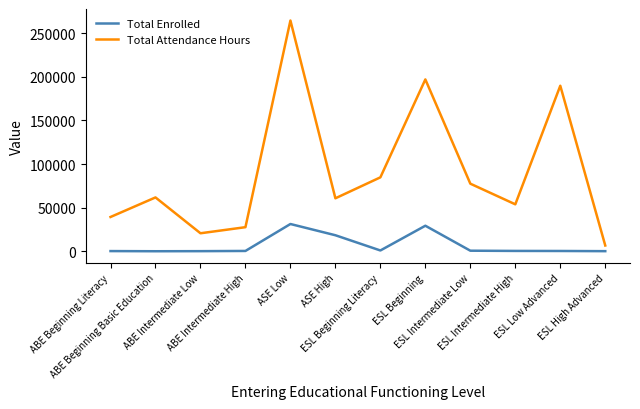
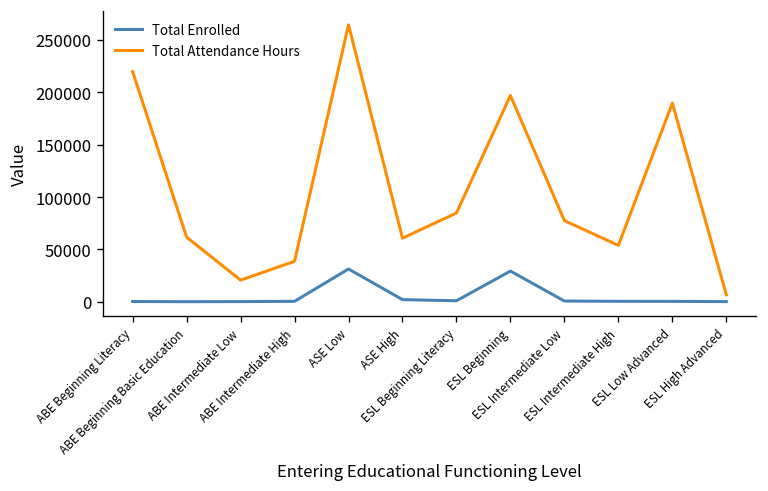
  {
    "Total Enrolled": {
      "ABE Beginning Literacy": 0,
      "ABE Beginning Basic Education": 0,
      "ABE Intermediate Low": 0,
      "ABE Intermediate High": 0,
      "ASE Low": 30000,
-     "ASE High": 20000,
+     "ASE High": 0,
      "ESL Beginning Literacy": 0,
      "ESL Beginning": 30000,
      "ESL Intermediate Low": 0,
      "ESL Intermediate High": 0,
      "ESL Low Advanced": 0,
      "ESL High Advanced": 0
    },
    "Total Attendance Hours": {
-     "ABE Beginning Literacy": 40000,
+     "ABE Beginning Literacy": 220000,
      "ABE Beginning Basic Education": 60000,
      "ABE Intermediate Low": 20000,
-     "ABE Intermediate High": 30000,
+     "ABE Intermediate High": 40000,
      "ASE Low": 260000,
      "ASE High": 60000,
      "ESL Beginning Literacy": 80000,
      "ESL Beginning": 200000,
      "ESL Intermediate Low": 80000,
      "ESL Intermediate High": 50000,
      "ESL Low Advanced": 190000,
      "ESL High Advanced": 10000
    }
  }
